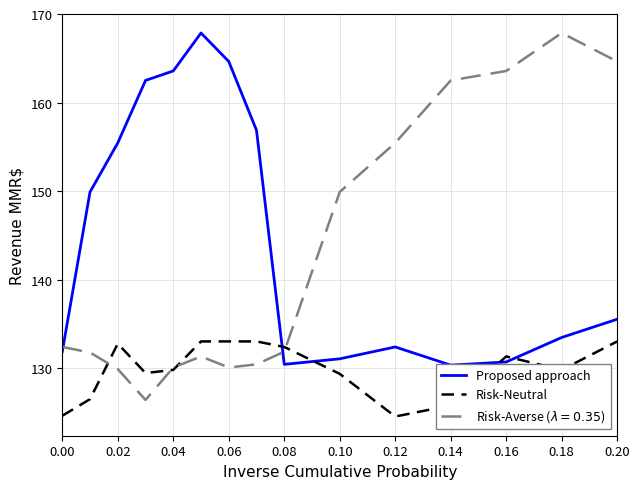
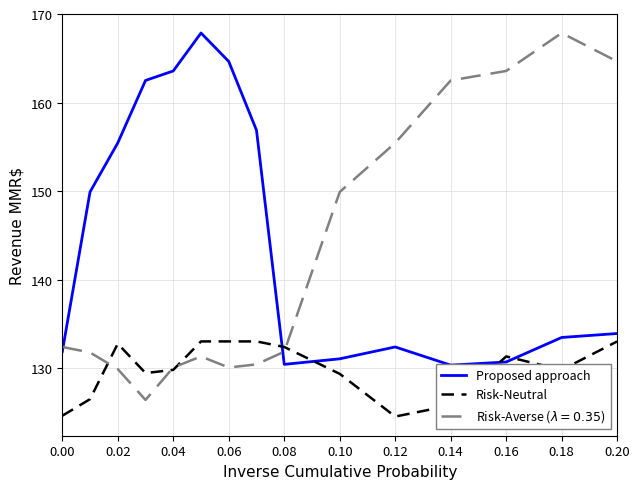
  {
    "Proposed approach": {
      "0.00": 132,
      "0.02": 155,
      "0.04": 164,
      "0.06": 165,
      "0.08": 130,
      "0.10": 131,
      "0.12": 132,
      "0.16": 131,
      "0.18": 133,
-     "0.20": 136
+     "0.20": 134
    },
    "Risk-Neutral": {
      "0.00": 125,
      "0.02": 133,
      "0.06": 133,
      "0.08": 132,
      "0.10": 129,
      "0.12": 125,
      "0.16": 131,
      "0.20": 133
    }
  }
